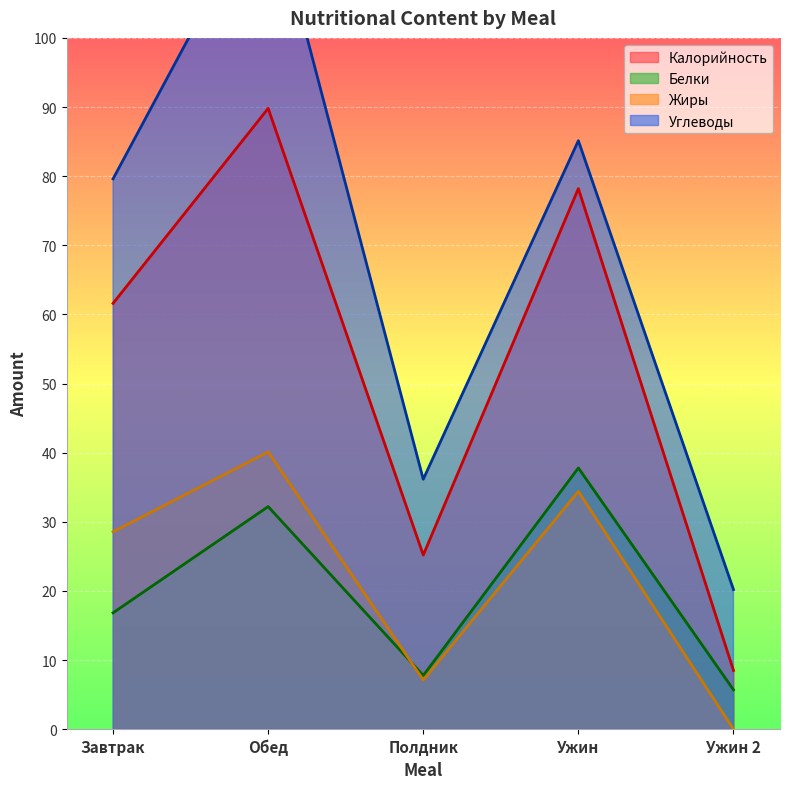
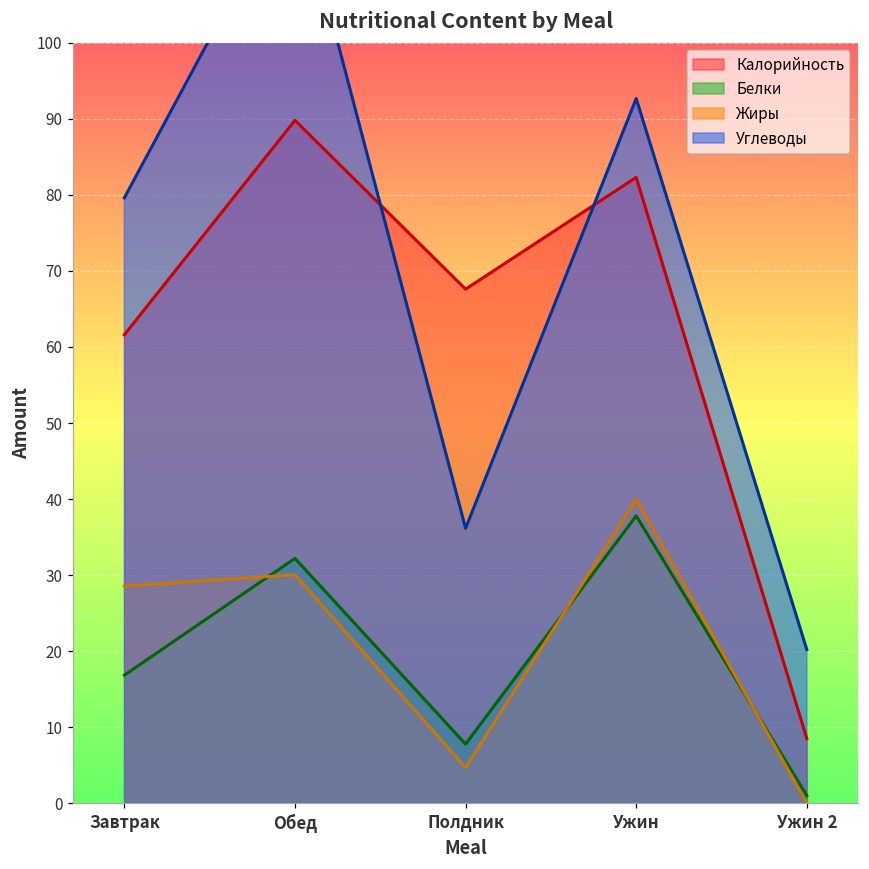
  {
    "Калорийность": {
      "Завтрак": 62,
      "Обед": 90,
-     "Полдник": 25,
-     "Ужин": 78,
+     "Полдник": 68,
+     "Ужин": 82,
      "Ужин 2": 9
    },
    "Белки": {
      "Завтрак": 17,
      "Обед": 32,
      "Полдник": 8,
      "Ужин": 38,
-     "Ужин 2": 6
+     "Ужин 2": 1
    },
    "Жиры": {
      "Завтрак": 29,
-     "Обед": 40,
-     "Полдник": 7,
-     "Ужин": 34,
+     "Обед": 30,
+     "Полдник": 5,
+     "Ужин": 40,
      "Ужин 2": 0
    },
    "Углеводы": {
      "Завтрак": 80,
      "Полдник": 36,
-     "Ужин": 85,
+     "Ужин": 93,
      "Ужин 2": 20
    }
  }
